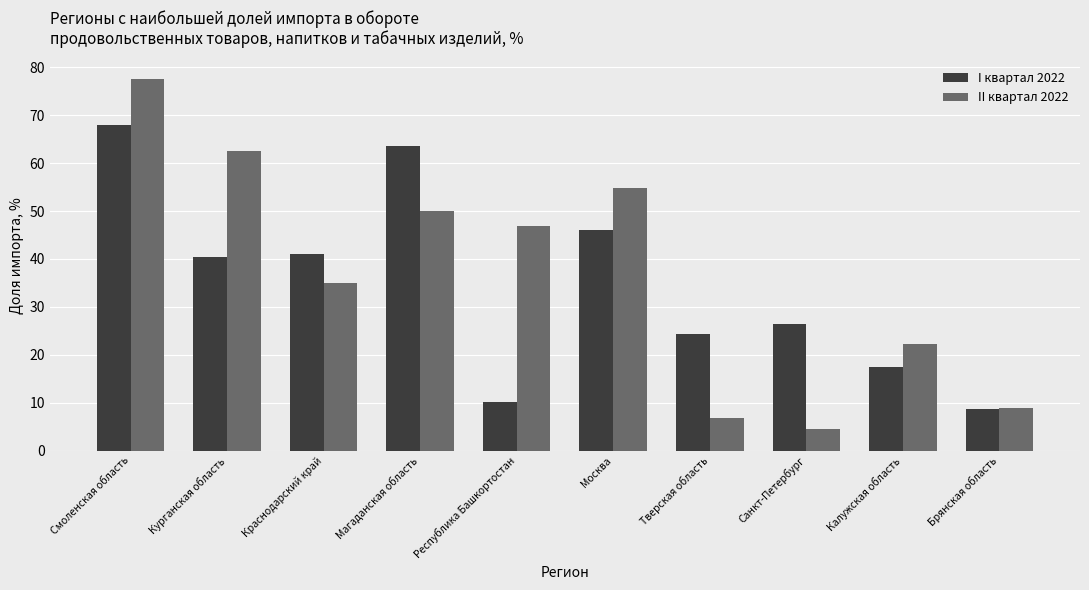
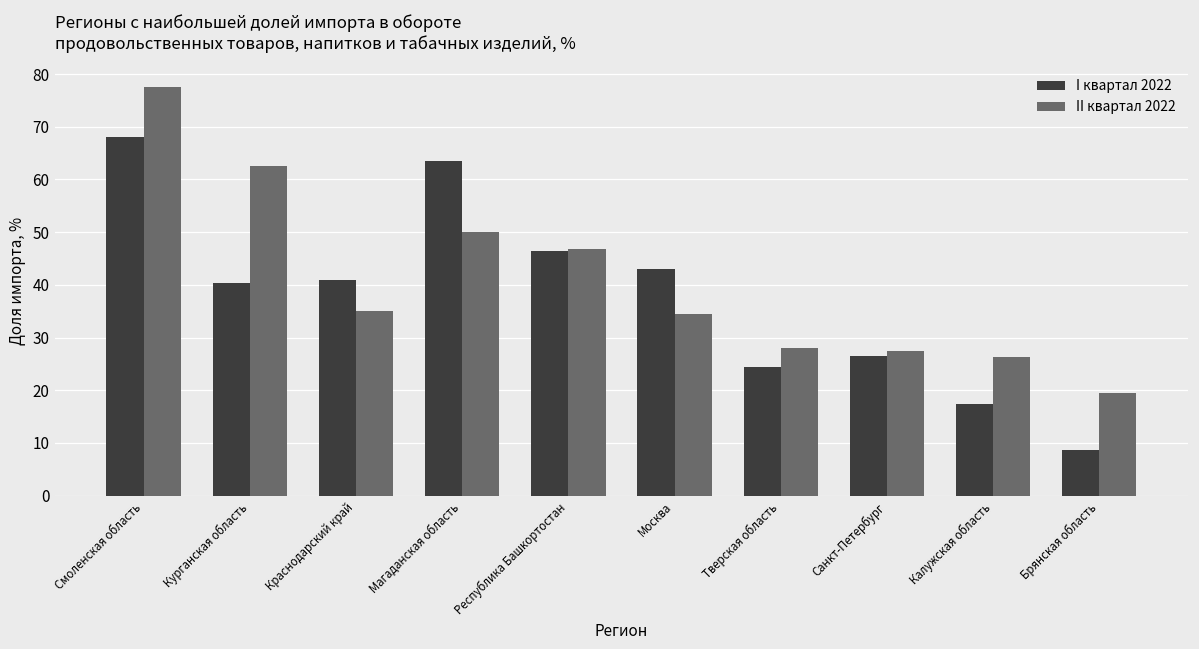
  {
    "I квартал 2022": {
      "Смоленская область": 68,
      "Курганская область": 40,
      "Краснодарский край": 41,
      "Магаданская область": 64,
-     "Республика Башкортостан": 10,
-     "Москва": 46,
+     "Республика Башкортостан": 47,
+     "Москва": 43,
      "Тверская область": 24,
      "Санкт-Петербург": 26,
      "Калужская область": 17,
      "Брянская область": 9
    },
    "II квартал 2022": {
      "Смоленская область": 77,
      "Курганская область": 63,
      "Краснодарский край": 35,
      "Магаданская область": 50,
      "Республика Башкортостан": 47,
-     "Москва": 55,
-     "Тверская область": 7,
-     "Санкт-Петербург": 4,
-     "Калужская область": 22,
-     "Брянская область": 9
+     "Москва": 34,
+     "Тверская область": 28,
+     "Санкт-Петербург": 27,
+     "Калужская область": 26,
+     "Брянская область": 19
    }
  }
